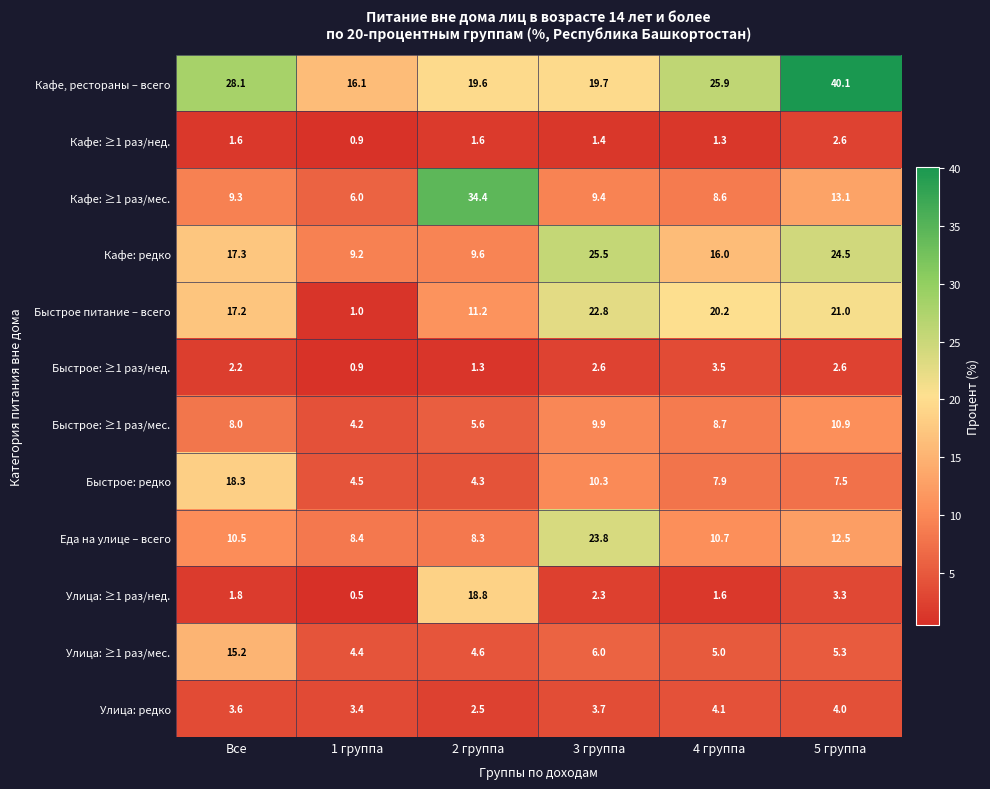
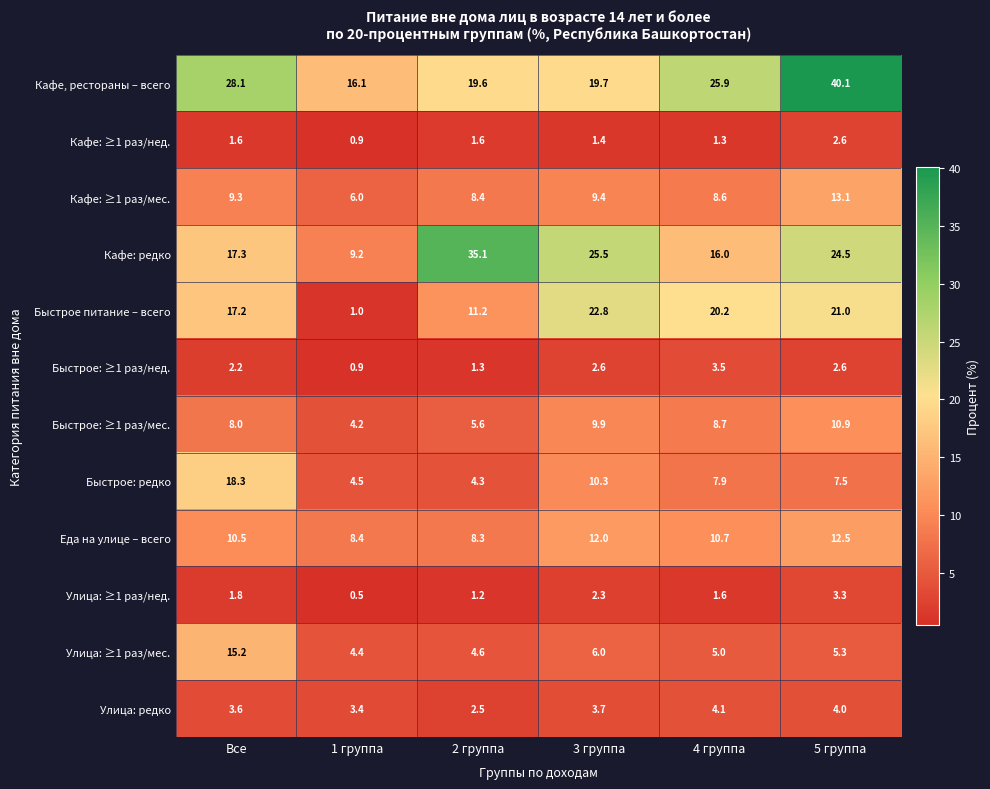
  {
    "Кафе, рестораны – всего": {
      "Все": 28.1,
      "1 группа": 16.1,
      "2 группа": 19.6,
      "3 группа": 19.7,
      "4 группа": 25.9,
      "5 группа": 40.1
    },
    "Кафе: ≥1 раз/нед.": {
      "Все": 1.6,
      "1 группа": 0.9,
      "2 группа": 1.6,
      "3 группа": 1.4,
      "4 группа": 1.3,
      "5 группа": 2.6
    },
    "Кафе: ≥1 раз/мес.": {
      "Все": 9.3,
      "1 группа": 6.0,
-     "2 группа": 34.4,
+     "2 группа": 8.4,
      "3 группа": 9.4,
      "4 группа": 8.6,
      "5 группа": 13.1
    },
    "Кафе: редко": {
      "Все": 17.3,
      "1 группа": 9.2,
-     "2 группа": 9.6,
+     "2 группа": 35.1,
      "3 группа": 25.5,
      "4 группа": 16.0,
      "5 группа": 24.5
    },
    "Быстрое питание – всего": {
      "Все": 17.2,
      "1 группа": 1.0,
      "2 группа": 11.2,
      "3 группа": 22.8,
      "4 группа": 20.2,
      "5 группа": 21.0
    },
    "Быстрое: ≥1 раз/нед.": {
      "Все": 2.2,
      "1 группа": 0.9,
      "2 группа": 1.3,
      "3 группа": 2.6,
      "4 группа": 3.5,
      "5 группа": 2.6
    },
    "Быстрое: ≥1 раз/мес.": {
      "Все": 8.0,
      "1 группа": 4.2,
      "2 группа": 5.6,
      "3 группа": 9.9,
      "4 группа": 8.7,
      "5 группа": 10.9
    },
    "Быстрое: редко": {
      "Все": 18.3,
      "1 группа": 4.5,
      "2 группа": 4.3,
      "3 группа": 10.3,
      "4 группа": 7.9,
      "5 группа": 7.5
    },
    "Еда на улице – всего": {
      "Все": 10.5,
      "1 группа": 8.4,
      "2 группа": 8.3,
-     "3 группа": 23.8,
+     "3 группа": 12.0,
      "4 группа": 10.7,
      "5 группа": 12.5
    },
    "Улица: ≥1 раз/нед.": {
      "Все": 1.8,
      "1 группа": 0.5,
-     "2 группа": 18.8,
+     "2 группа": 1.2,
      "3 группа": 2.3,
      "4 группа": 1.6,
      "5 группа": 3.3
    },
    "Улица: ≥1 раз/мес.": {
      "Все": 15.2,
      "1 группа": 4.4,
      "2 группа": 4.6,
      "3 группа": 6.0,
      "4 группа": 5.0,
      "5 группа": 5.3
    },
    "Улица: редко": {
      "Все": 3.6,
      "1 группа": 3.4,
      "2 группа": 2.5,
      "3 группа": 3.7,
      "4 группа": 4.1,
      "5 группа": 4.0
    }
  }
